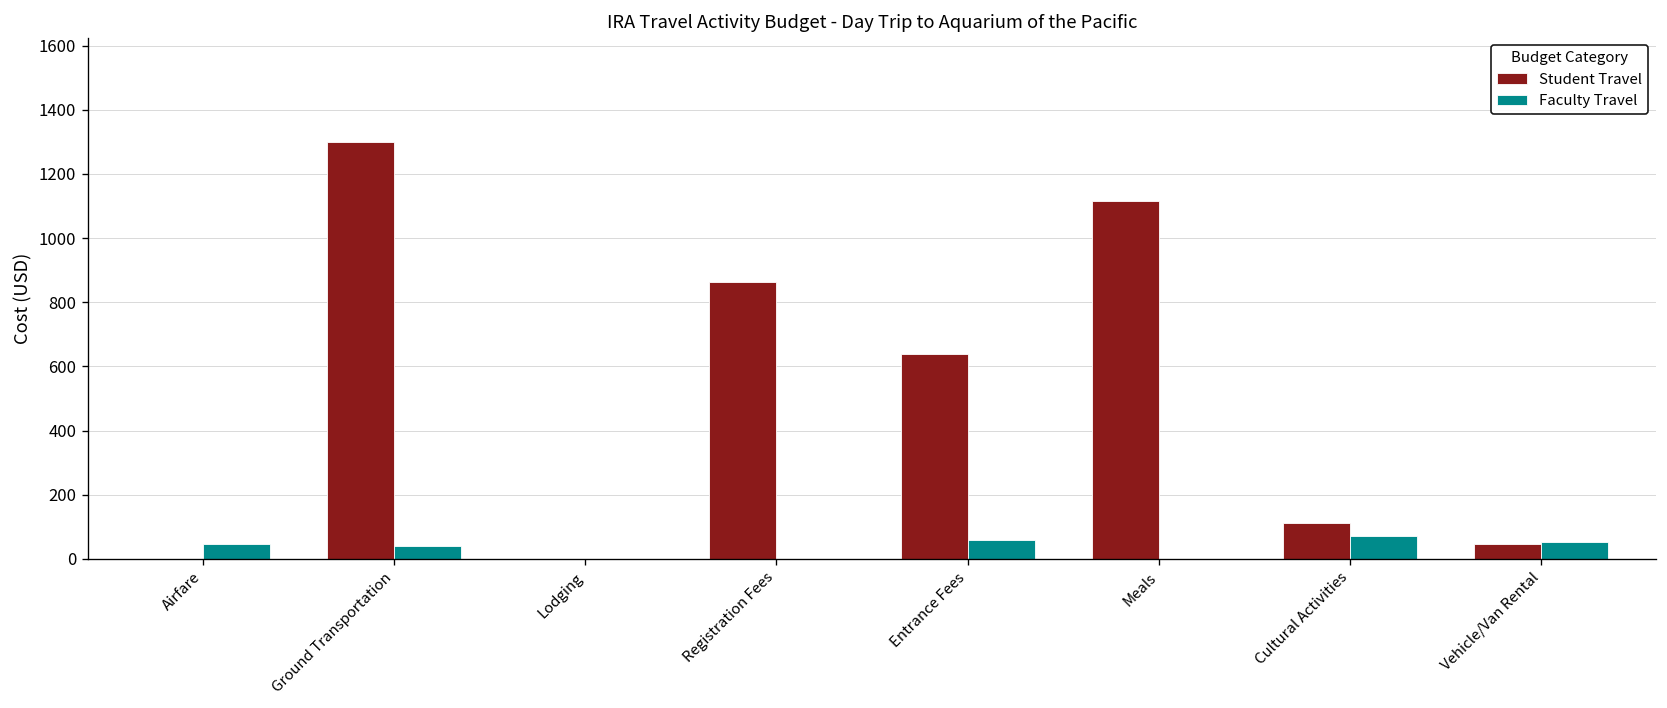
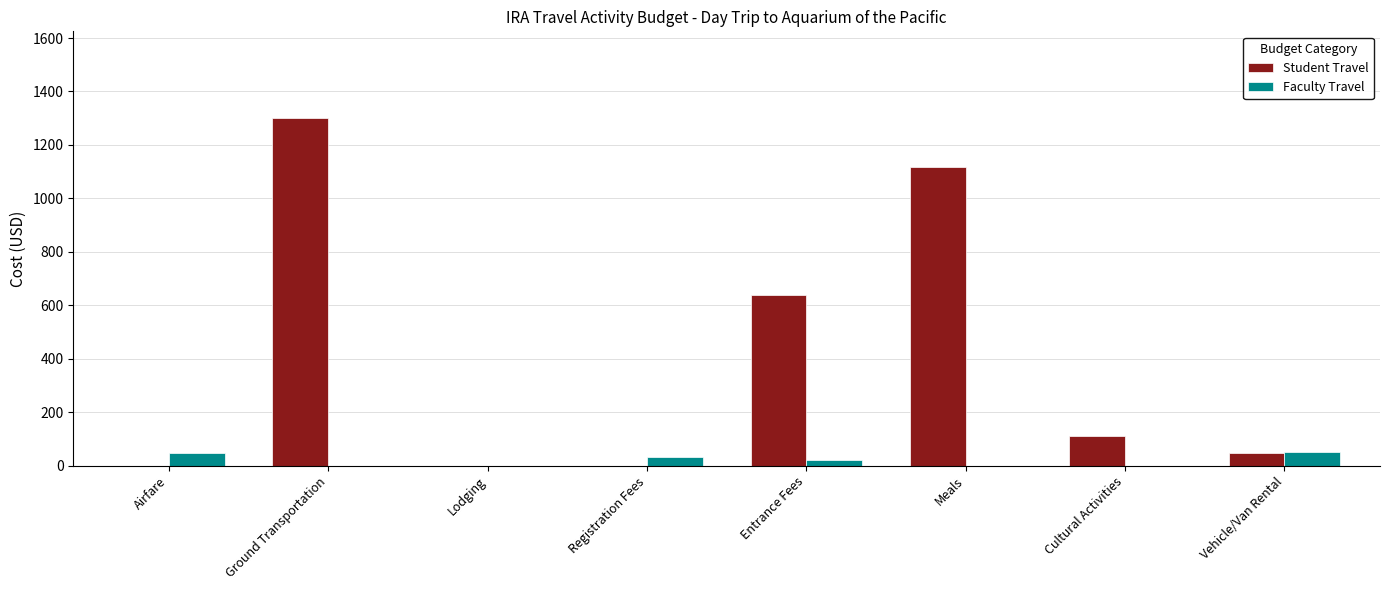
  {
    "Student Travel": {
      "Airfare": 0,
      "Ground Transportation": 1300,
      "Lodging": 0,
-     "Registration Fees": 860,
+     "Registration Fees": 0,
      "Entrance Fees": 640,
      "Meals": 1120,
      "Cultural Activities": 110,
      "Vehicle/Van Rental": 50
    },
    "Faculty Travel": {
      "Airfare": 50,
-     "Ground Transportation": 40,
+     "Ground Transportation": 0,
      "Lodging": 0,
-     "Registration Fees": 0,
-     "Entrance Fees": 60,
+     "Registration Fees": 30,
+     "Entrance Fees": 20,
      "Meals": 0,
-     "Cultural Activities": 70,
+     "Cultural Activities": 0,
      "Vehicle/Van Rental": 50
    }
  }
